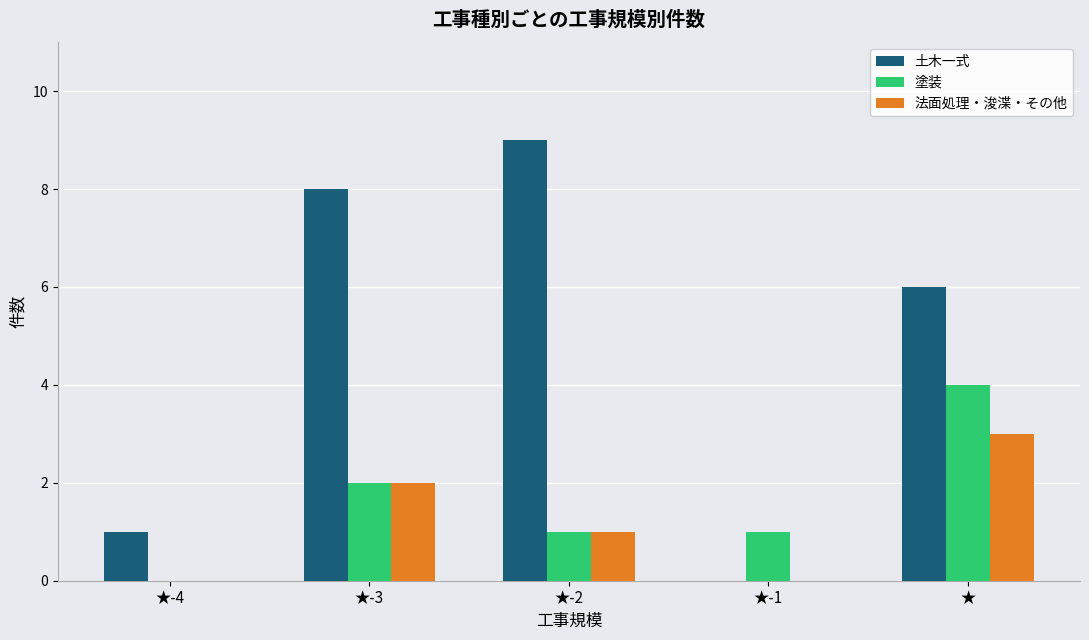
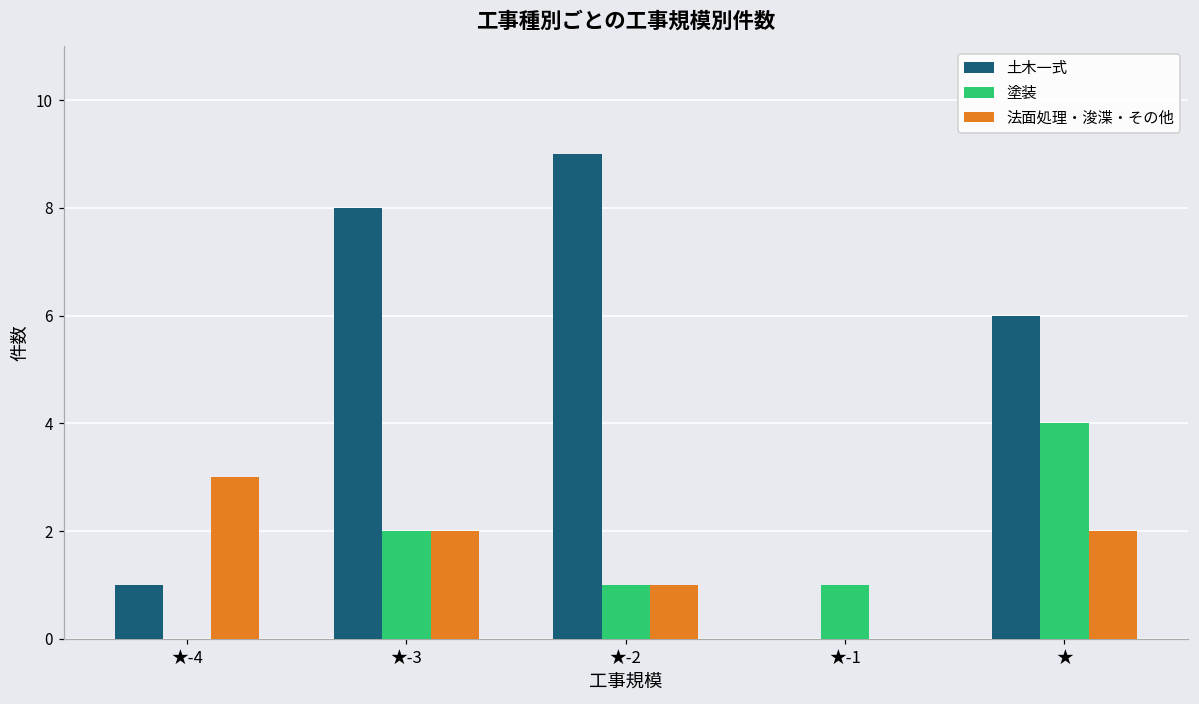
  {
    "土木一式": {
      "★-4": 1,
      "★-3": 8,
      "★-2": 9,
      "★-1": 0,
      "★": 6
    },
    "塗装": {
      "★-4": 0,
      "★-3": 2,
      "★-2": 1,
      "★-1": 1,
      "★": 4
    },
    "法面処理・浚渫・その他": {
-     "★-4": 0,
+     "★-4": 3,
      "★-3": 2,
      "★-2": 1,
      "★-1": 0,
-     "★": 3
+     "★": 2
    }
  }
